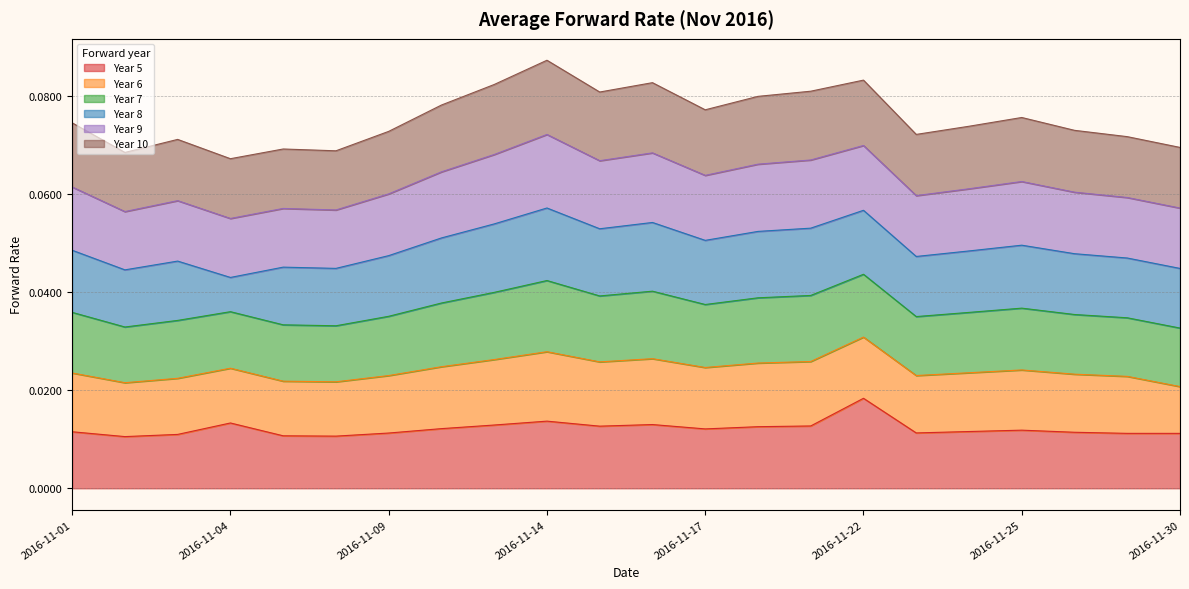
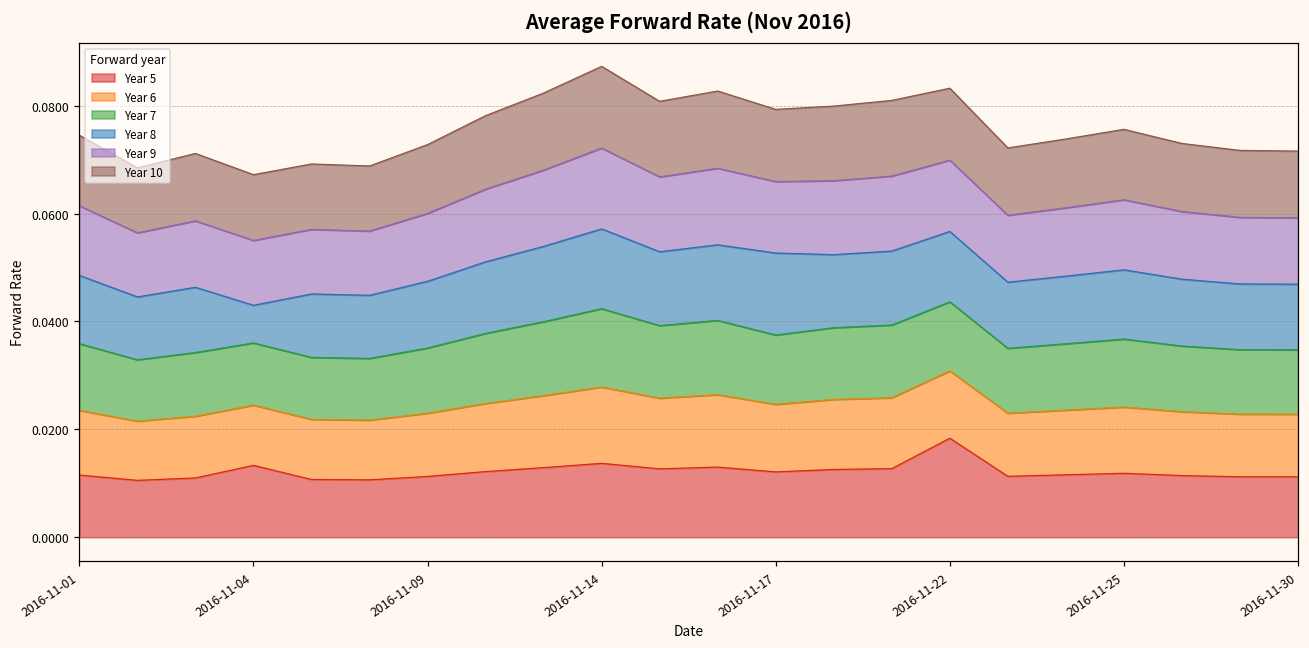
  {
    "Year 5": {
      "2016-11-01": 0.012,
      "2016-11-04": 0.013,
      "2016-11-09": 0.011,
      "2016-11-14": 0.014,
      "2016-11-17": 0.012,
      "2016-11-22": 0.018,
      "2016-11-25": 0.012,
      "2016-11-30": 0.011
    },
    "Year 6": {
      "2016-11-01": 0.012,
      "2016-11-04": 0.011,
      "2016-11-09": 0.012,
      "2016-11-14": 0.014,
      "2016-11-17": 0.013,
      "2016-11-22": 0.012,
      "2016-11-25": 0.012,
-     "2016-11-30": 0.010
+     "2016-11-30": 0.012
    },
    "Year 7": {
      "2016-11-01": 0.012,
      "2016-11-04": 0.012,
      "2016-11-09": 0.012,
      "2016-11-14": 0.015,
      "2016-11-17": 0.013,
      "2016-11-22": 0.013,
      "2016-11-25": 0.013,
      "2016-11-30": 0.012
    },
    "Year 8": {
      "2016-11-01": 0.013,
      "2016-11-04": 0.007,
      "2016-11-09": 0.012,
      "2016-11-14": 0.015,
-     "2016-11-17": 0.013,
+     "2016-11-17": 0.015,
      "2016-11-22": 0.013,
      "2016-11-25": 0.013,
      "2016-11-30": 0.012
    },
    "Year 9": {
      "2016-11-01": 0.013,
      "2016-11-04": 0.012,
      "2016-11-09": 0.013,
      "2016-11-14": 0.015,
      "2016-11-17": 0.013,
      "2016-11-22": 0.013,
      "2016-11-25": 0.013,
      "2016-11-30": 0.012
    },
    "Year 10": {
      "2016-11-01": 0.013,
      "2016-11-04": 0.012,
      "2016-11-09": 0.013,
      "2016-11-14": 0.015,
      "2016-11-17": 0.013,
      "2016-11-22": 0.013,
      "2016-11-25": 0.013,
      "2016-11-30": 0.012
    }
  }
